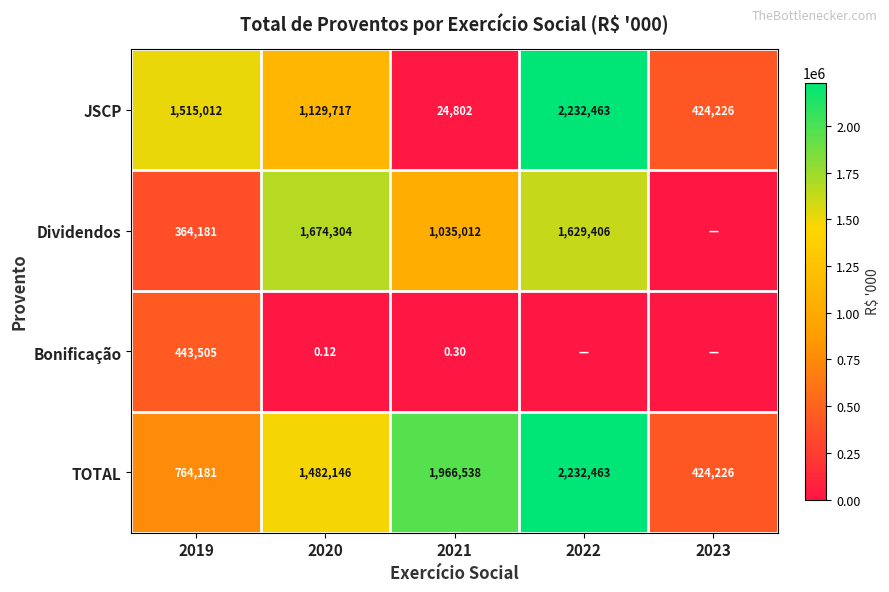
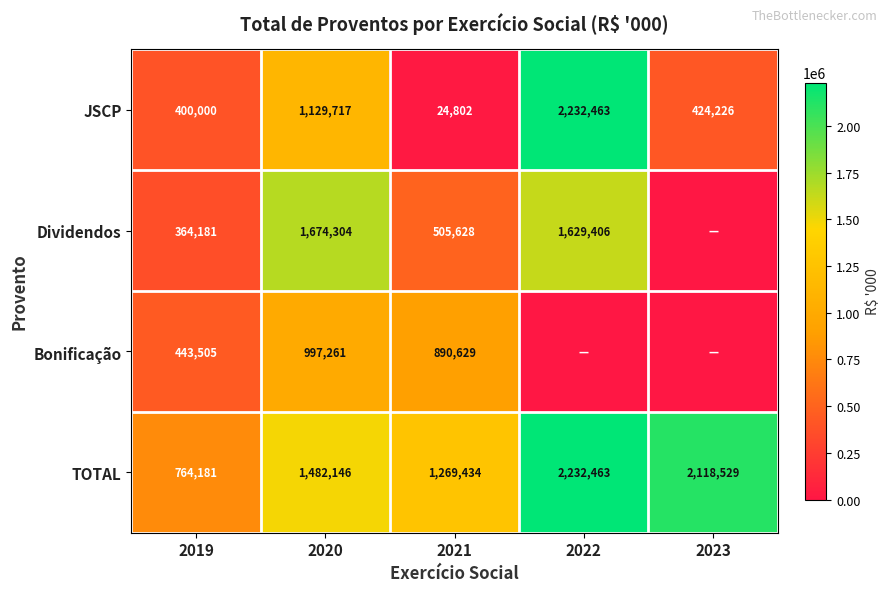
  {
    "JSCP": {
-     "2019": "1,515,012",
+     "2019": "400,000",
      "2020": "1,129,717",
      "2021": "24,802",
      "2022": "2,232,463",
      "2023": "424,226"
    },
    "Dividendos": {
      "2019": "364,181",
      "2020": "1,674,304",
-     "2021": "1,035,012",
+     "2021": "505,628",
      "2022": "1,629,406"
    },
    "Bonificação": {
      "2019": "443,505",
-     "2020": "0.12",
-     "2021": "0.30"
+     "2020": "997,261",
+     "2021": "890,629"
    },
    "TOTAL": {
      "2019": "764,181",
      "2020": "1,482,146",
-     "2021": "1,966,538",
+     "2021": "1,269,434",
      "2022": "2,232,463",
-     "2023": "424,226"
+     "2023": "2,118,529"
    }
  }
